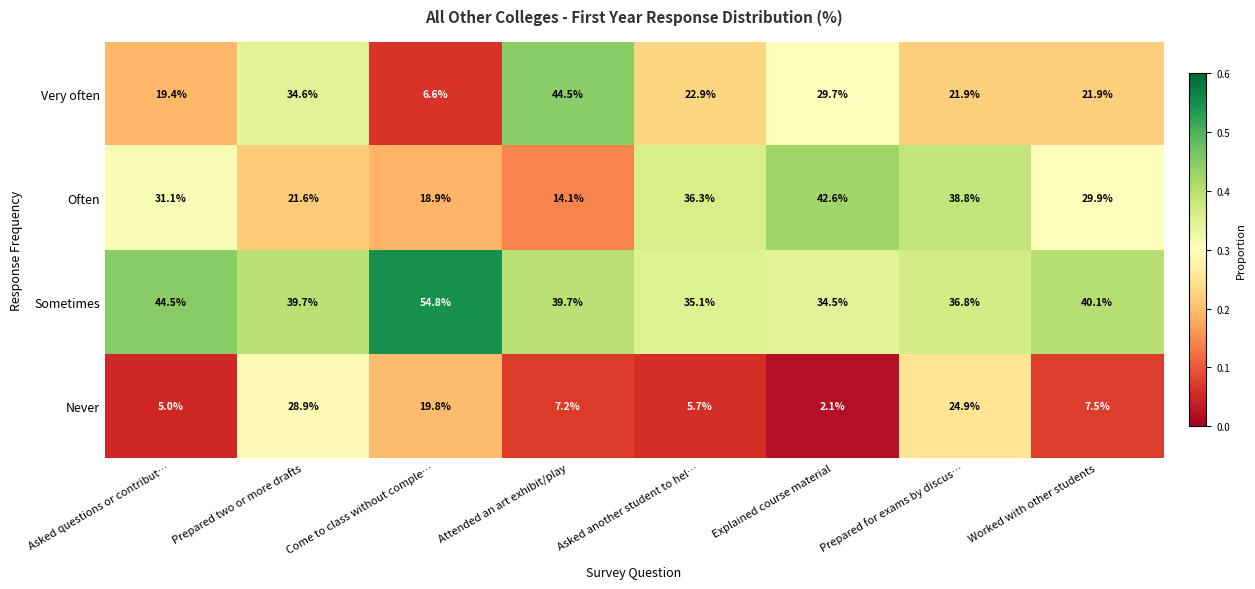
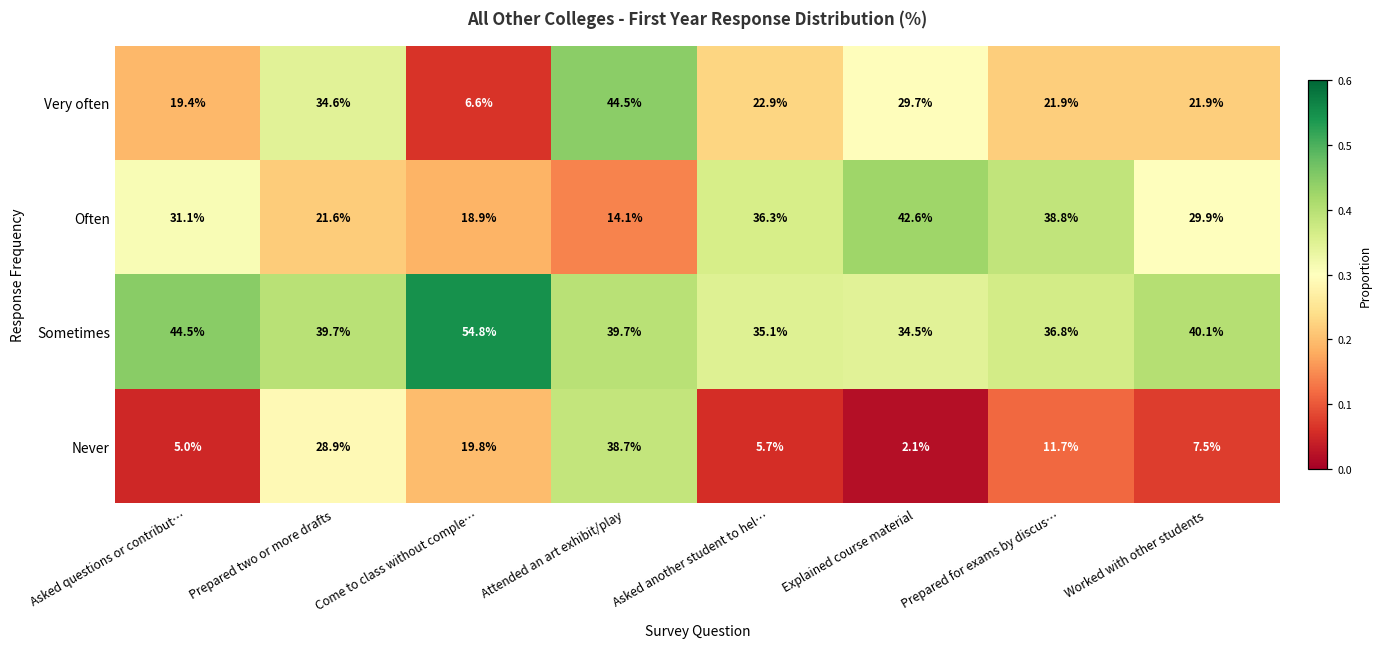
  {
    "Very often": {
      "Asked questions or contribut…": "19.4%",
      "Prepared two or more drafts": "34.6%",
      "Come to class without comple…": "6.6%",
      "Attended an art exhibit/play": "44.5%",
      "Asked another student to hel…": "22.9%",
      "Explained course material": "29.7%",
      "Prepared for exams by discus…": "21.9%",
      "Worked with other students": "21.9%"
    },
    "Often": {
      "Asked questions or contribut…": "31.1%",
      "Prepared two or more drafts": "21.6%",
      "Come to class without comple…": "18.9%",
      "Attended an art exhibit/play": "14.1%",
      "Asked another student to hel…": "36.3%",
      "Explained course material": "42.6%",
      "Prepared for exams by discus…": "38.8%",
      "Worked with other students": "29.9%"
    },
    "Sometimes": {
      "Asked questions or contribut…": "44.5%",
      "Prepared two or more drafts": "39.7%",
      "Come to class without comple…": "54.8%",
      "Attended an art exhibit/play": "39.7%",
      "Asked another student to hel…": "35.1%",
      "Explained course material": "34.5%",
      "Prepared for exams by discus…": "36.8%",
      "Worked with other students": "40.1%"
    },
    "Never": {
      "Asked questions or contribut…": "5.0%",
      "Prepared two or more drafts": "28.9%",
      "Come to class without comple…": "19.8%",
-     "Attended an art exhibit/play": "7.2%",
+     "Attended an art exhibit/play": "38.7%",
      "Asked another student to hel…": "5.7%",
      "Explained course material": "2.1%",
-     "Prepared for exams by discus…": "24.9%",
+     "Prepared for exams by discus…": "11.7%",
      "Worked with other students": "7.5%"
    }
  }
